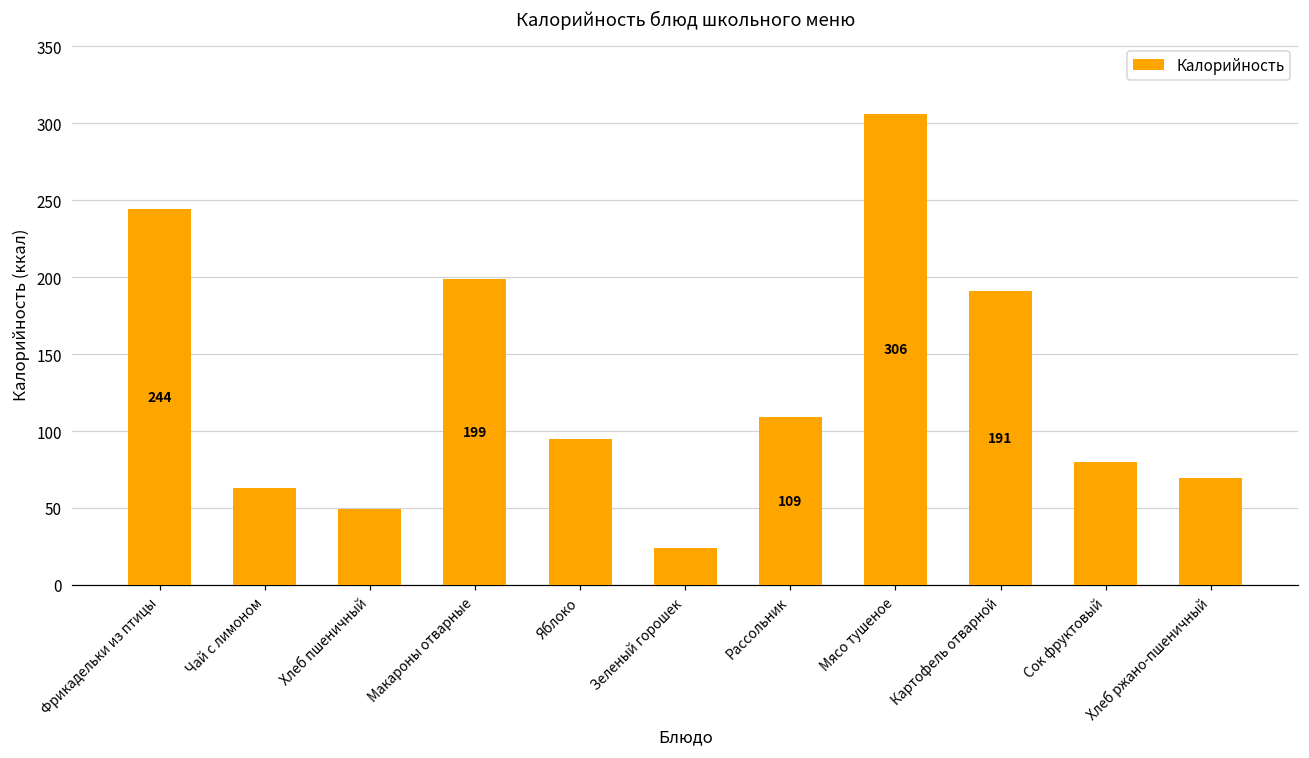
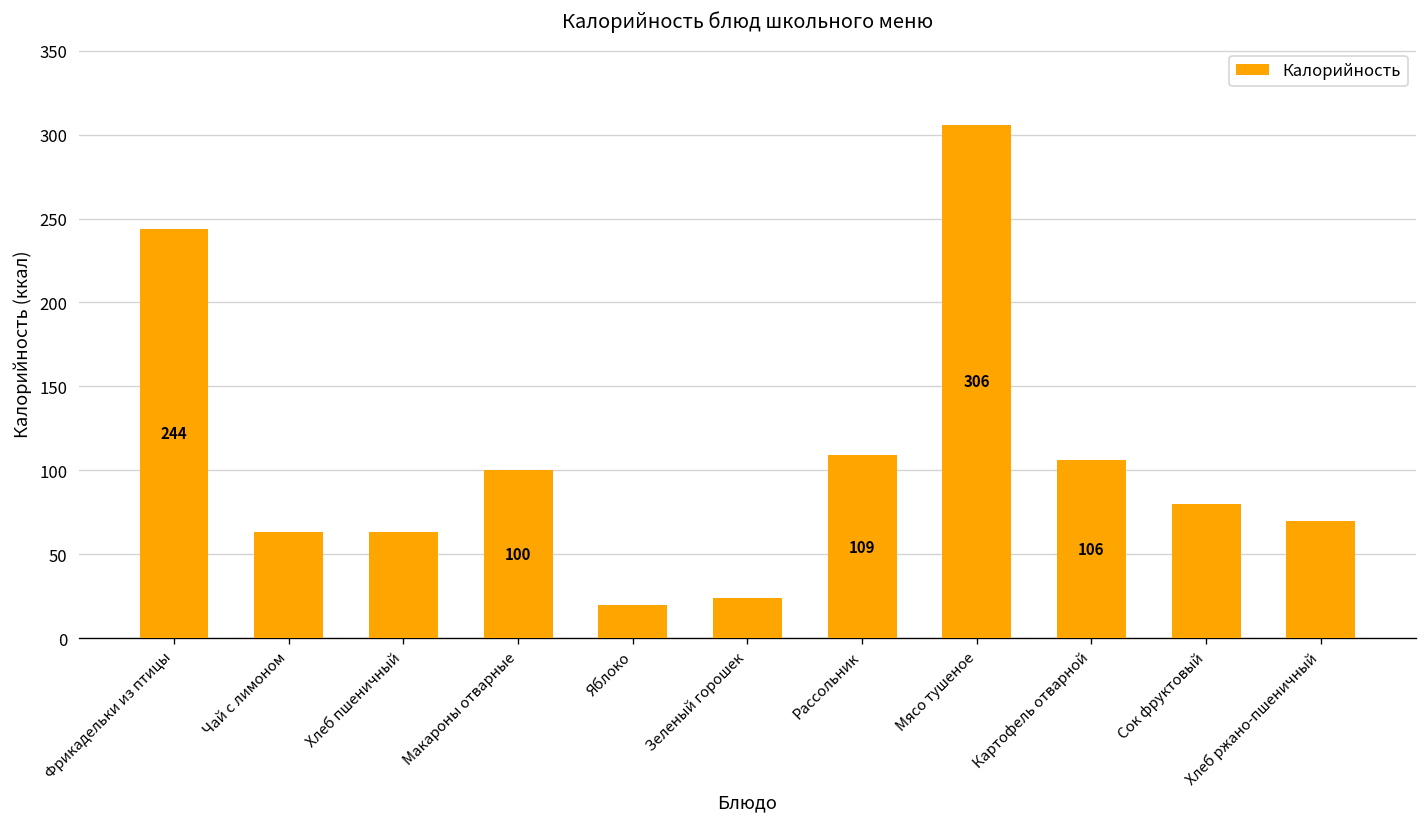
  {
    "Фрикадельки из птицы": 244,
-   "Хлеб пшеничный": 49,
-   "Макароны отварные": 199,
-   "Яблоко": 95,
+   "Хлеб пшеничный": 63,
+   "Макароны отварные": 100,
+   "Яблоко": 20,
    "Рассольник": 109,
    "Мясо тушеное": 306,
-   "Картофель отварной": 191
+   "Картофель отварной": 106
  }
